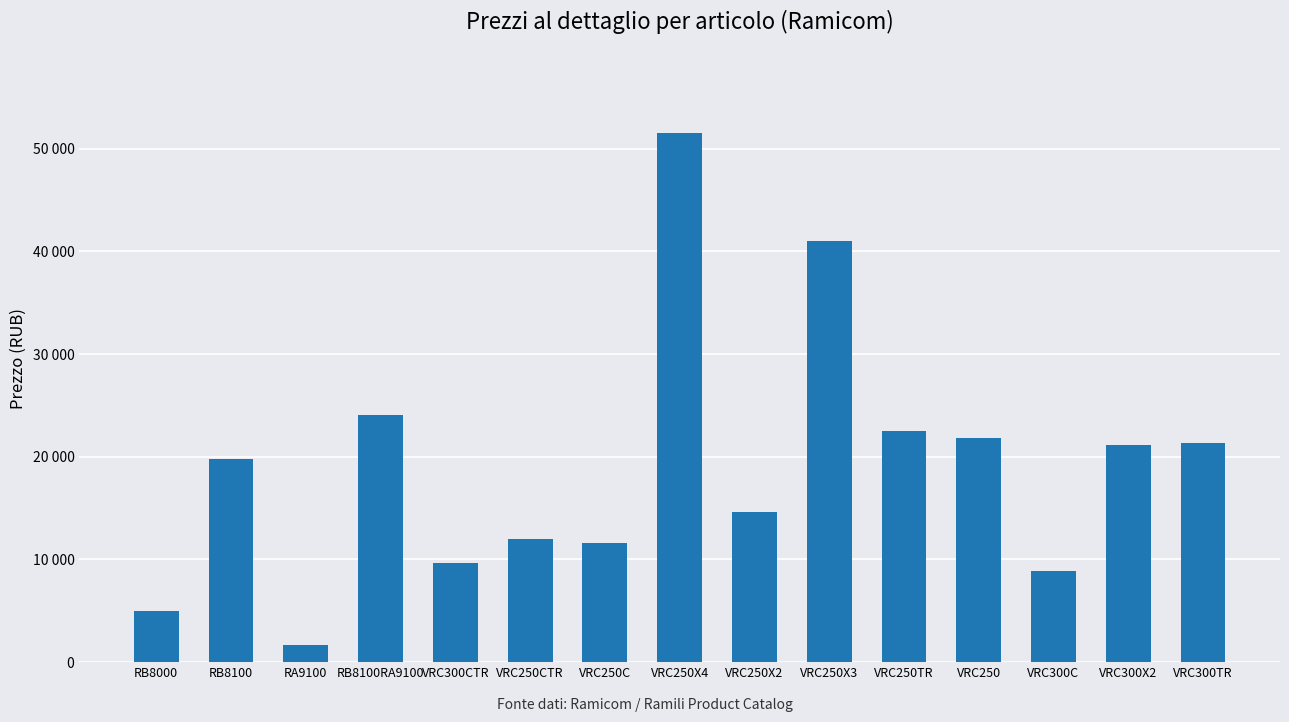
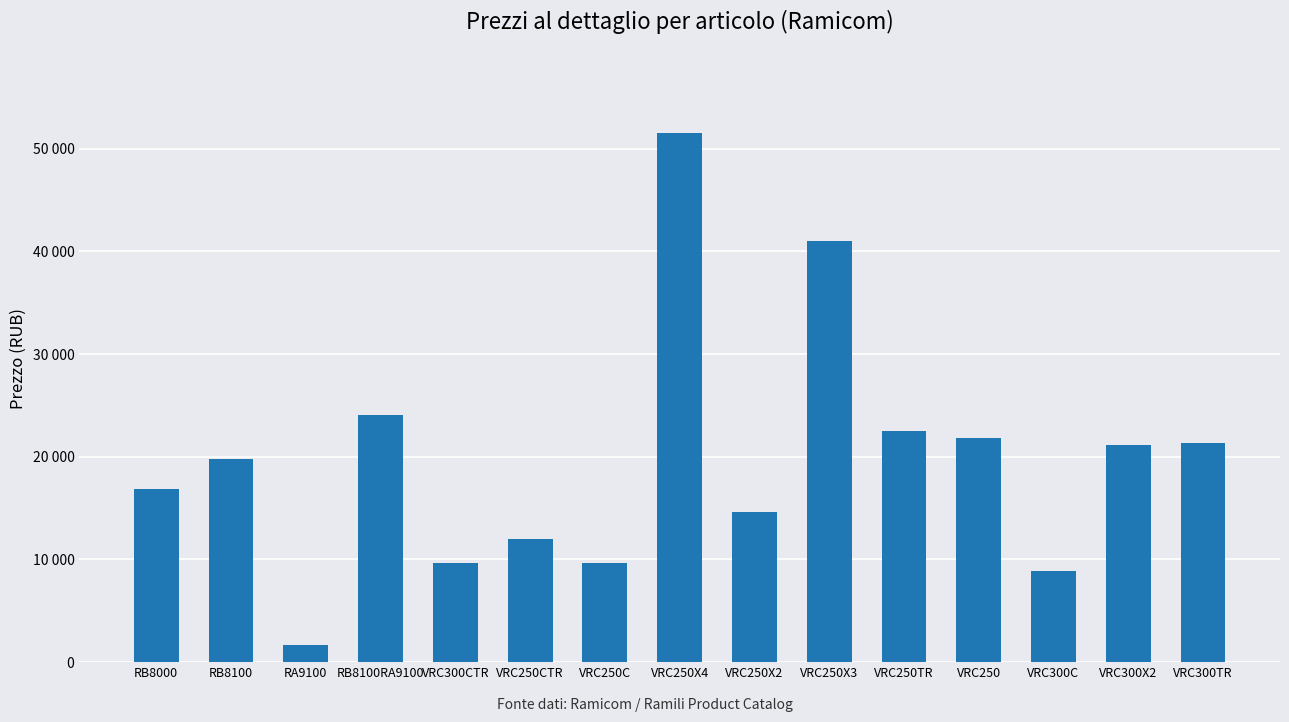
  {
-   "RB8000": 5000,
+   "RB8000": 16900,
    "RB8100": 19800,
    "RA9100": 1600,
    "RB8100RA9100": 24000,
    "VRC300CTR": 9700,
    "VRC250CTR": 12000,
-   "VRC250C": 11600,
+   "VRC250C": 9700,
    "VRC250X4": 51500,
    "VRC250X2": 14600,
    "VRC250X3": 41000,
    "VRC250TR": 22500,
    "VRC250": 21800,
    "VRC300C": 8900,
    "VRC300X2": 21200,
    "VRC300TR": 21300
  }
